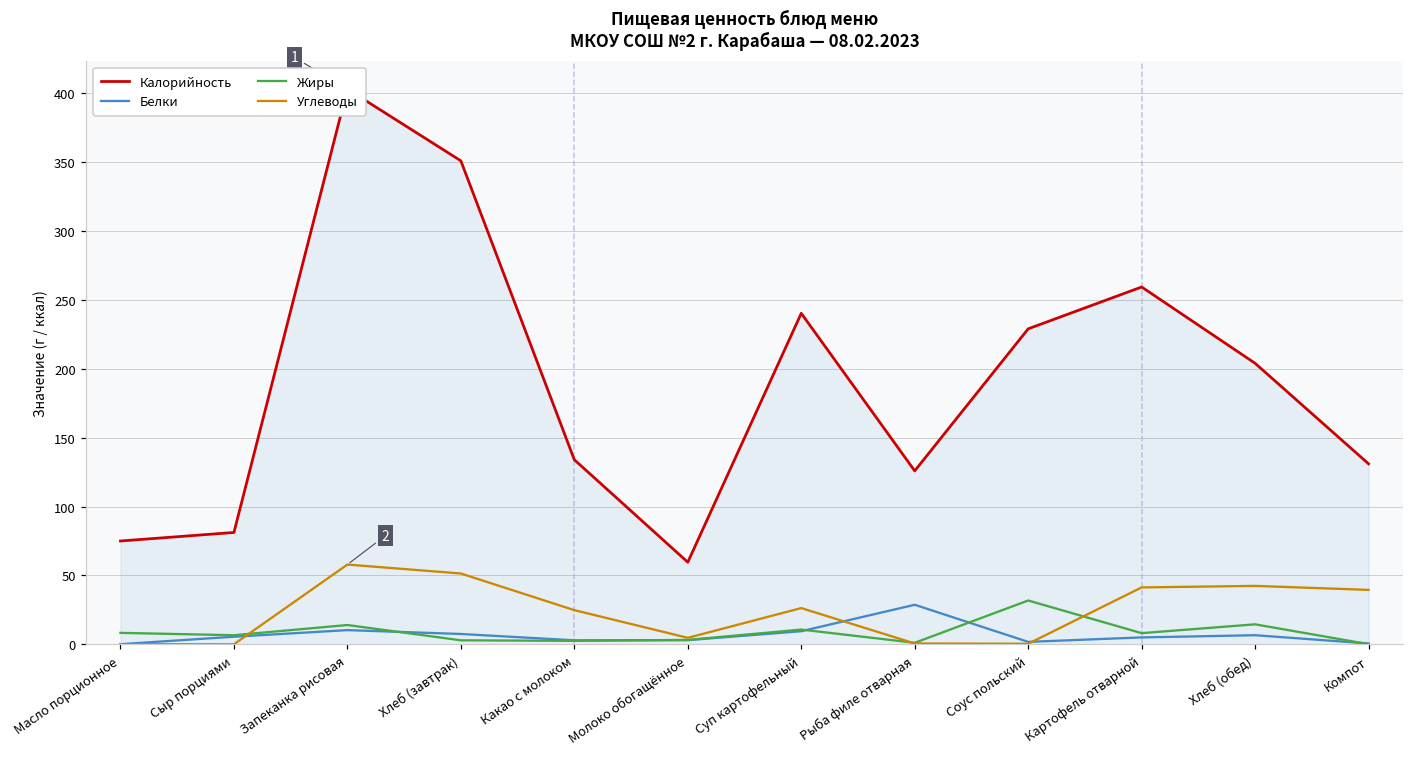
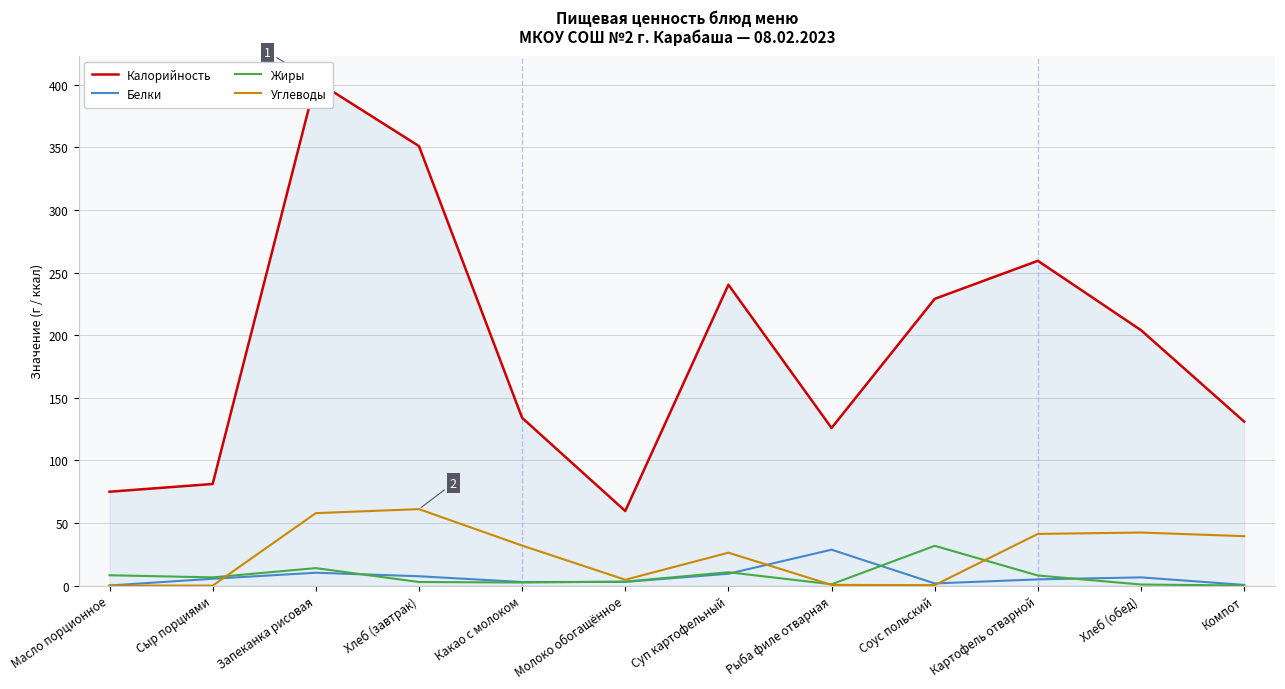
  {
    "Калорийность": {
      "Масло порционное": 75,
      "Сыр порциями": 81,
      "Хлеб (завтрак)": 351,
      "Какао с молоком": 134,
      "Молоко обогащённое": 60,
      "Суп картофельный": 240,
      "Рыба филе отварная": 126,
      "Соус польский": 229,
      "Картофель отварной": 259,
      "Хлеб (обед)": 204,
      "Компот": 131
    },
    "Белки": {
      "Запеканка рисовая": 10,
      "Хлеб (завтрак)": 8,
      "Рыба филе отварная": 29,
      "Картофель отварной": 5,
      "Хлеб (обед)": 7
    },
    "Жиры": {
      "Масло порционное": 8,
      "Запеканка рисовая": 14,
      "Хлеб (завтрак)": 3,
      "Соус польский": 32,
      "Картофель отварной": 8,
-     "Хлеб (обед)": 15
+     "Хлеб (обед)": 1
    },
    "Углеводы": {
      "Сыр порциями": 0,
      "Запеканка рисовая": 58,
-     "Хлеб (завтрак)": 51,
-     "Какао с молоком": 25,
+     "Хлеб (завтрак)": 61,
+     "Какао с молоком": 32,
      "Суп картофельный": 26,
      "Картофель отварной": 41,
      "Хлеб (обед)": 42,
      "Компот": 40
    }
  }
